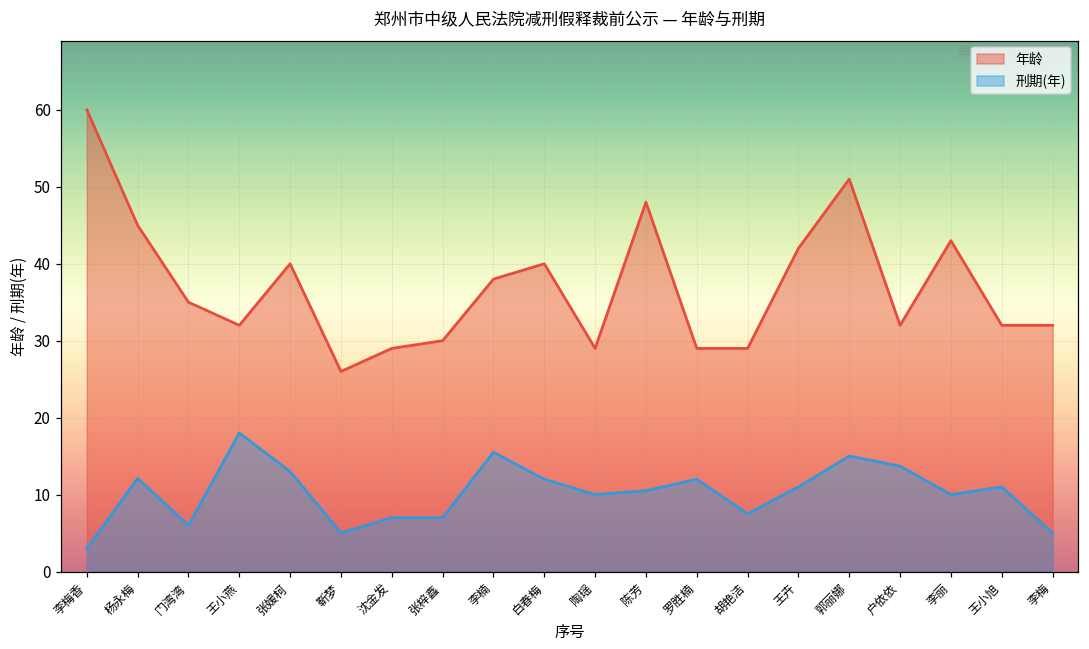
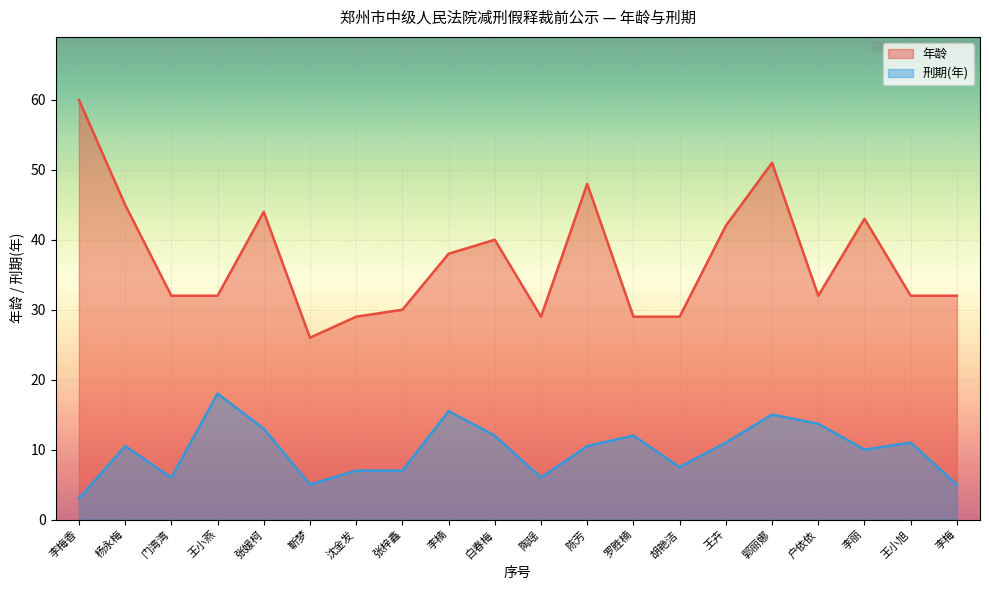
  {
    "年龄": {
      "李梅香": 60,
      "杨永梅": 45,
-     "门湾湾": 35,
+     "门湾湾": 32,
      "王小燕": 32,
-     "张媛柯": 40,
+     "张媛柯": 44,
      "靳梦": 26,
      "沈金发": 29,
      "张梓鑫": 30,
      "李楠": 38,
      "白春梅": 40,
      "陶瑶": 29,
      "陈芳": 48,
      "罗胜楠": 29,
      "胡艳洁": 29,
      "王卉": 42,
      "郭丽娜": 51,
      "户依依": 32,
      "李丽": 43,
      "王小旭": 32,
      "李梅": 32
    },
    "刑期(年)": {
      "李梅香": 3,
-     "杨永梅": 12,
+     "杨永梅": 11,
      "门湾湾": 6,
      "王小燕": 18,
      "张媛柯": 13,
      "靳梦": 5,
      "沈金发": 7,
      "张梓鑫": 7,
      "李楠": 16,
      "白春梅": 12,
-     "陶瑶": 10,
+     "陶瑶": 6,
      "陈芳": 11,
      "罗胜楠": 12,
      "胡艳洁": 8,
      "王卉": 11,
      "郭丽娜": 15,
      "户依依": 14,
      "李丽": 10,
      "王小旭": 11,
      "李梅": 5
    }
  }
